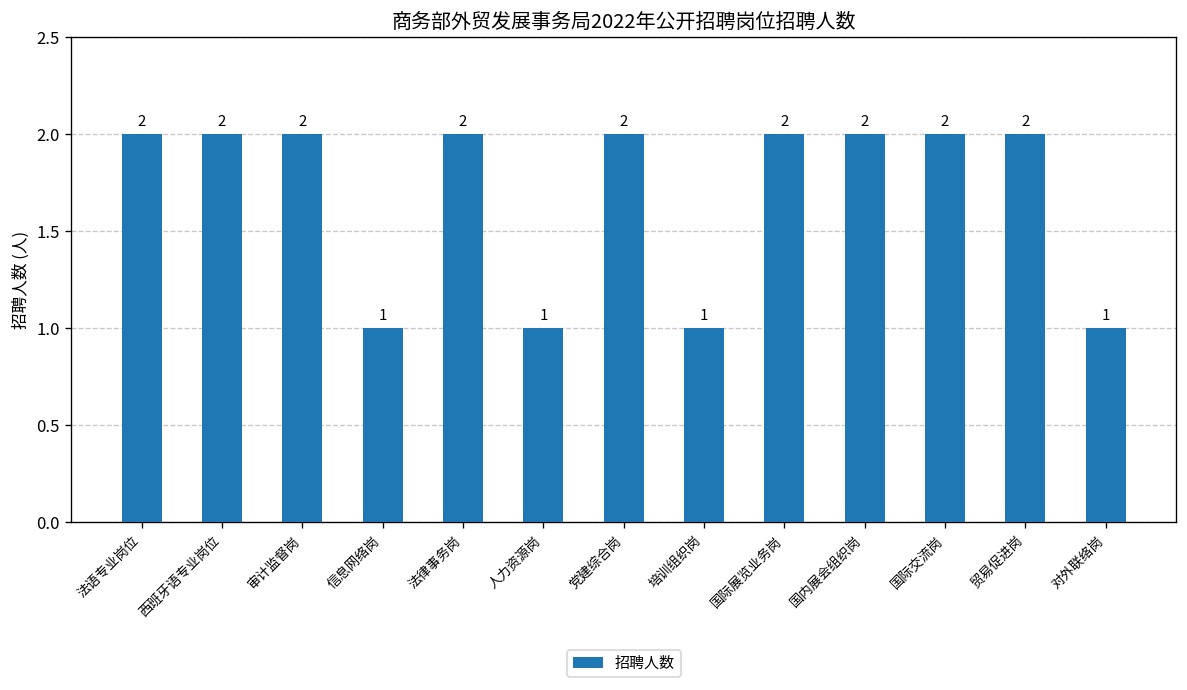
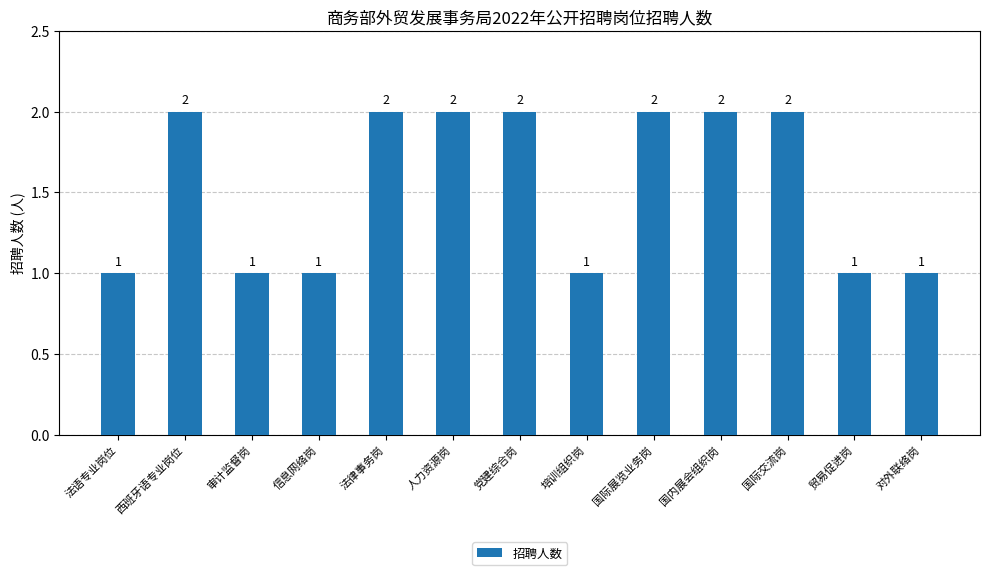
  {
-   "法语专业岗位": 2,
+   "法语专业岗位": 1,
    "西班牙语专业岗位": 2,
-   "审计监督岗": 2,
+   "审计监督岗": 1,
    "信息网络岗": 1,
    "法律事务岗": 2,
-   "人力资源岗": 1,
+   "人力资源岗": 2,
    "党建综合岗": 2,
    "培训组织岗": 1,
    "国际展览业务岗": 2,
    "国内展会组织岗": 2,
    "国际交流岗": 2,
-   "贸易促进岗": 2,
+   "贸易促进岗": 1,
    "对外联络岗": 1
  }
